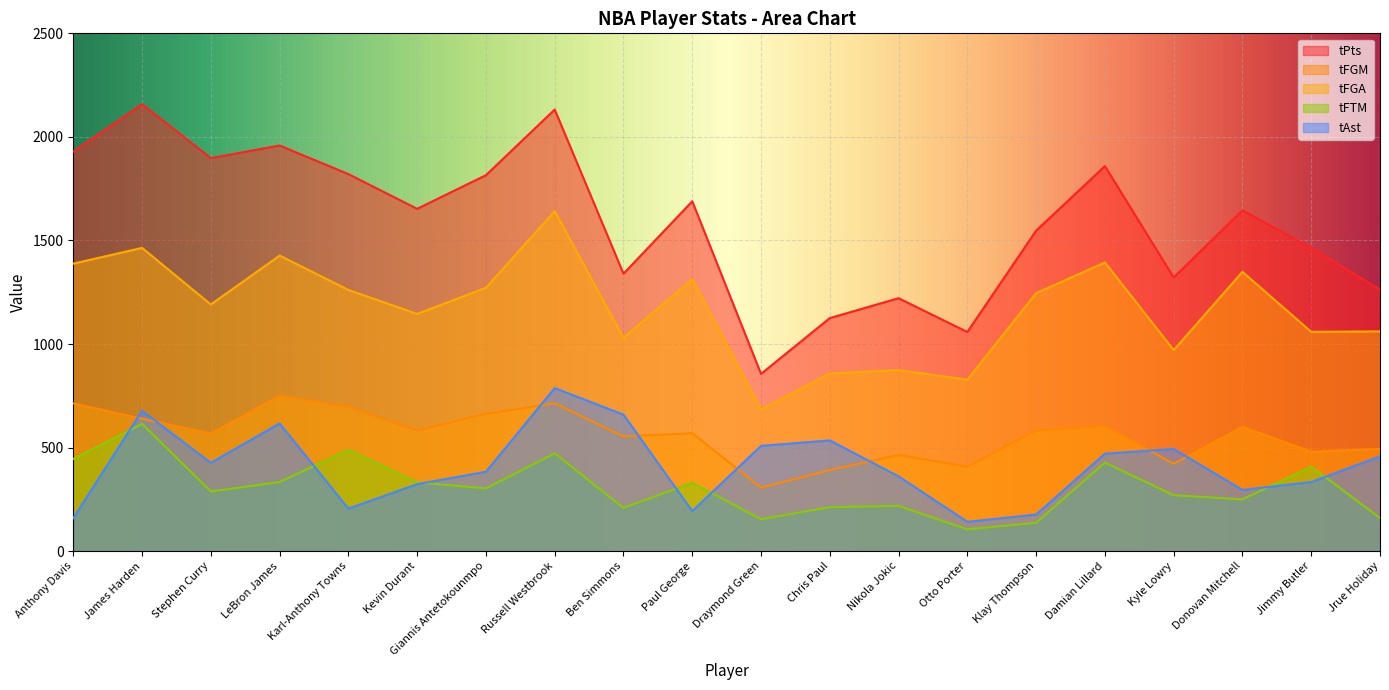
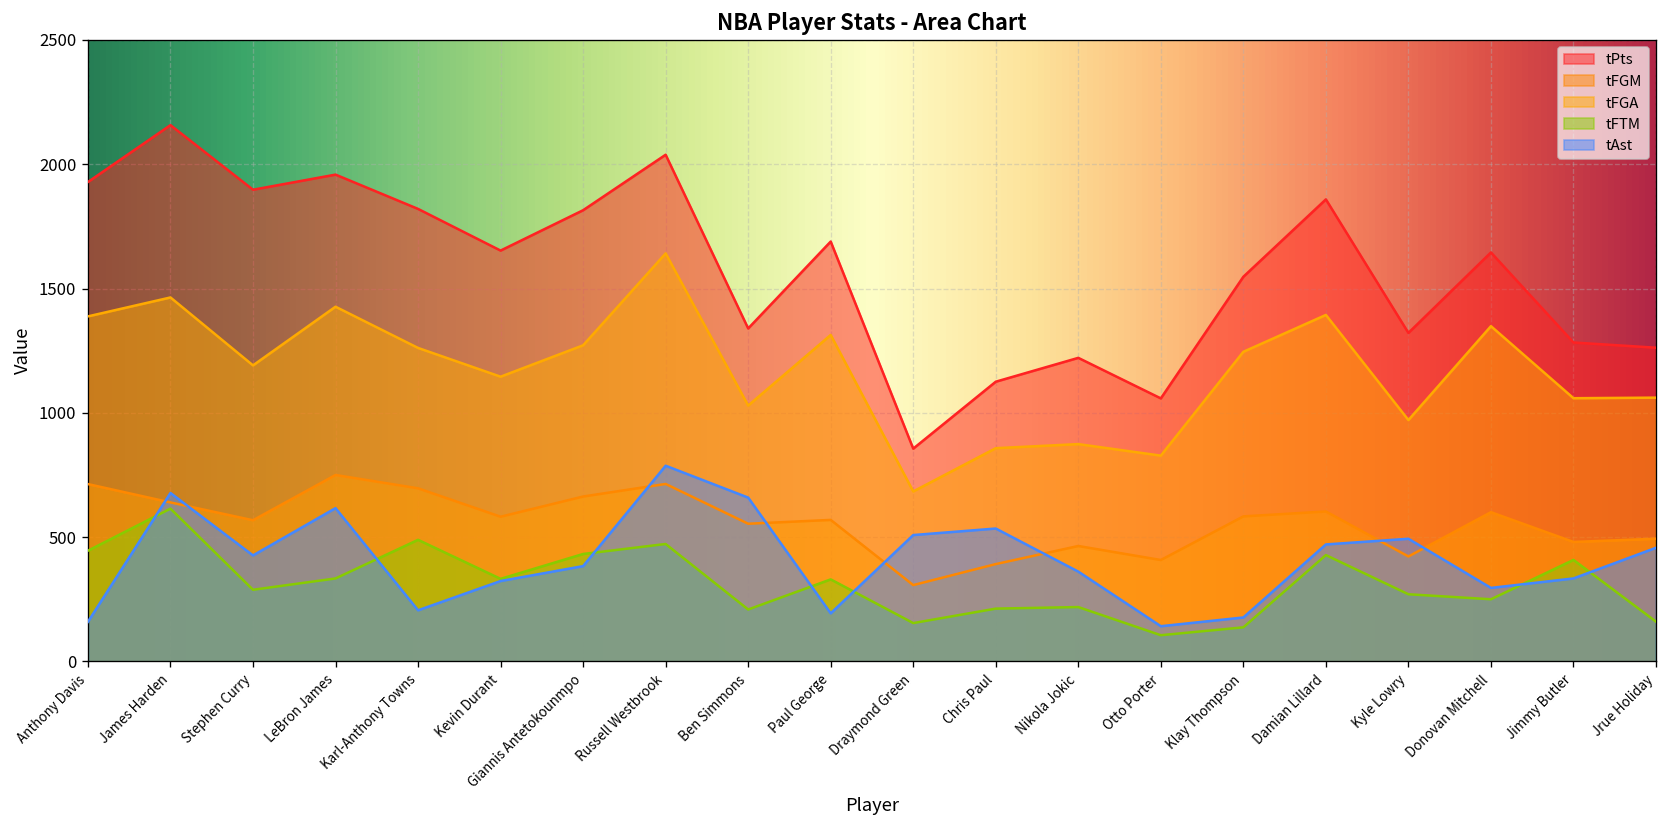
  {
    "tPts": {
      "Anthony Davis": 1930,
      "James Harden": 2160,
      "Stephen Curry": 1900,
      "LeBron James": 1960,
      "Karl-Anthony Towns": 1820,
      "Kevin Durant": 1650,
      "Giannis Antetokounmpo": 1820,
-     "Russell Westbrook": 2130,
+     "Russell Westbrook": 2040,
      "Ben Simmons": 1340,
      "Paul George": 1690,
      "Draymond Green": 860,
      "Chris Paul": 1130,
      "Nikola Jokic": 1220,
      "Otto Porter": 1060,
      "Klay Thompson": 1550,
      "Damian Lillard": 1860,
      "Kyle Lowry": 1320,
      "Donovan Mitchell": 1650,
-     "Jimmy Butler": 1460,
+     "Jimmy Butler": 1280,
      "Jrue Holiday": 1260
    },
    "tFTM": {
      "Anthony Davis": 450,
      "James Harden": 610,
      "Stephen Curry": 290,
      "LeBron James": 330,
      "Karl-Anthony Towns": 490,
-     "Giannis Antetokounmpo": 300,
+     "Giannis Antetokounmpo": 430,
      "Russell Westbrook": 470,
      "Ben Simmons": 210,
      "Paul George": 330,
      "Draymond Green": 150,
      "Chris Paul": 210,
      "Nikola Jokic": 220,
      "Otto Porter": 110,
      "Klay Thompson": 140,
      "Damian Lillard": 430,
      "Kyle Lowry": 270,
      "Donovan Mitchell": 250,
      "Jimmy Butler": 410,
      "Jrue Holiday": 160
    },
    "tAst": {
      "Anthony Davis": 160,
      "James Harden": 680,
      "Stephen Curry": 430,
      "LeBron James": 620,
      "Karl-Anthony Towns": 210,
      "Giannis Antetokounmpo": 380,
      "Russell Westbrook": 790,
      "Ben Simmons": 660,
      "Paul George": 190,
      "Draymond Green": 510,
      "Chris Paul": 530,
      "Nikola Jokic": 360,
      "Otto Porter": 140,
      "Klay Thompson": 180,
      "Damian Lillard": 470,
      "Kyle Lowry": 490,
      "Donovan Mitchell": 300,
      "Jimmy Butler": 330,
      "Jrue Holiday": 460
    }
  }
